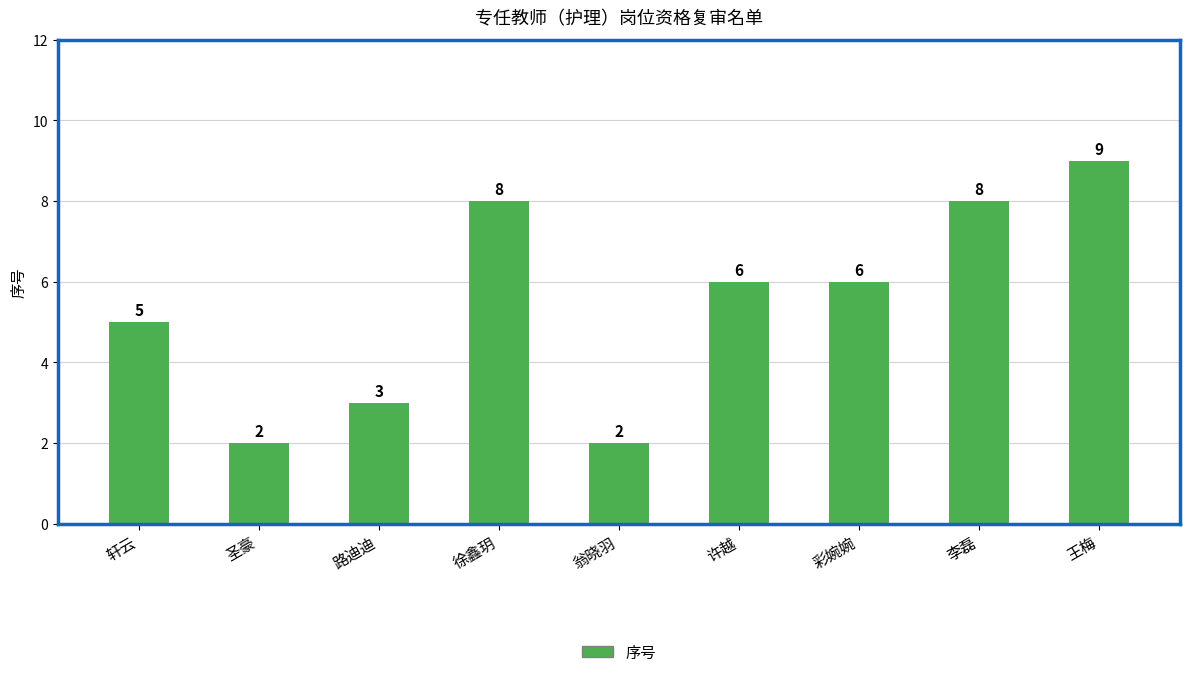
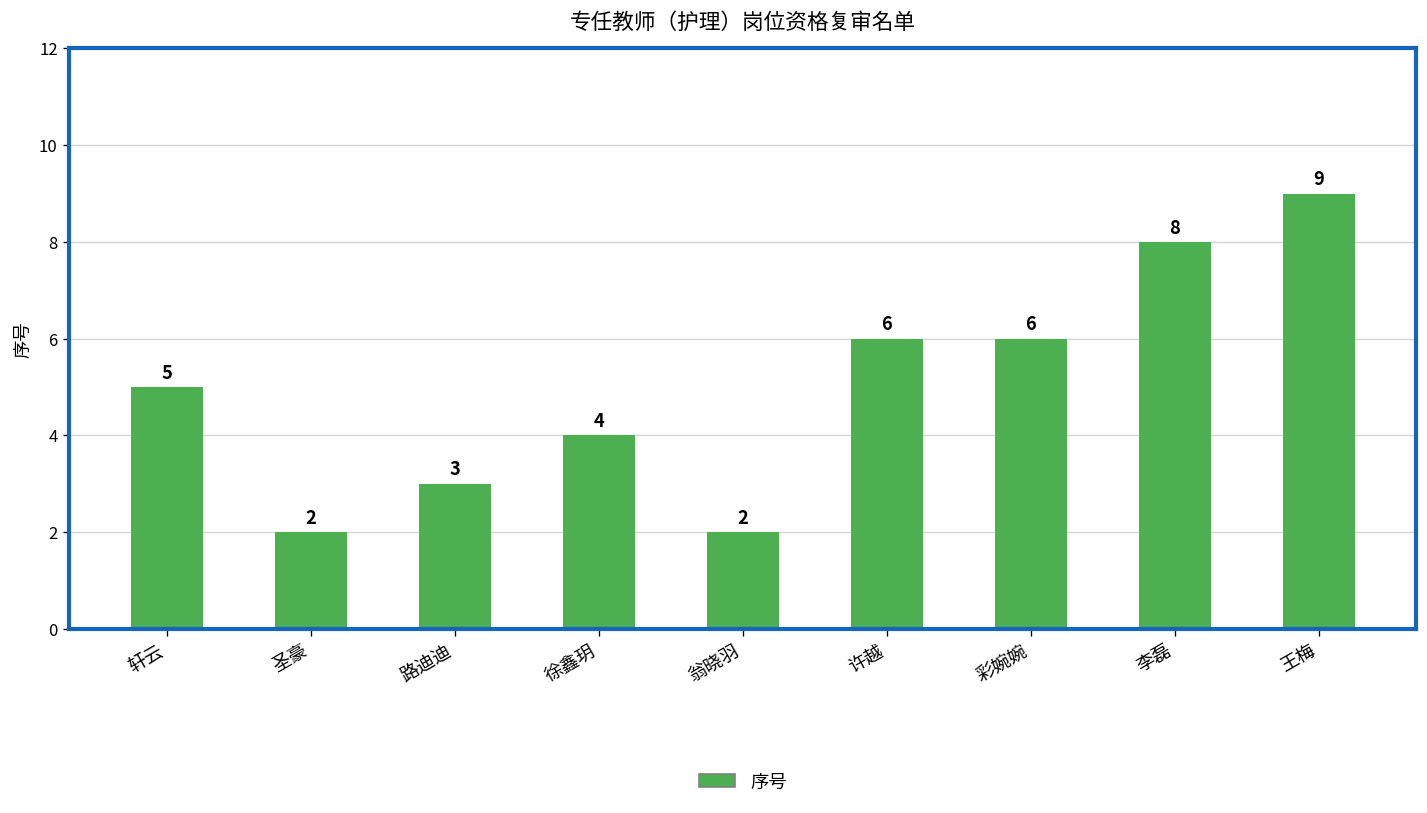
  {
    "轩云": 5,
    "圣豪": 2,
    "路迪迪": 3,
-   "徐鑫玥": 8,
+   "徐鑫玥": 4,
    "翁晓羽": 2,
    "许越": 6,
    "彩婉婉": 6,
    "李磊": 8,
    "王梅": 9
  }
